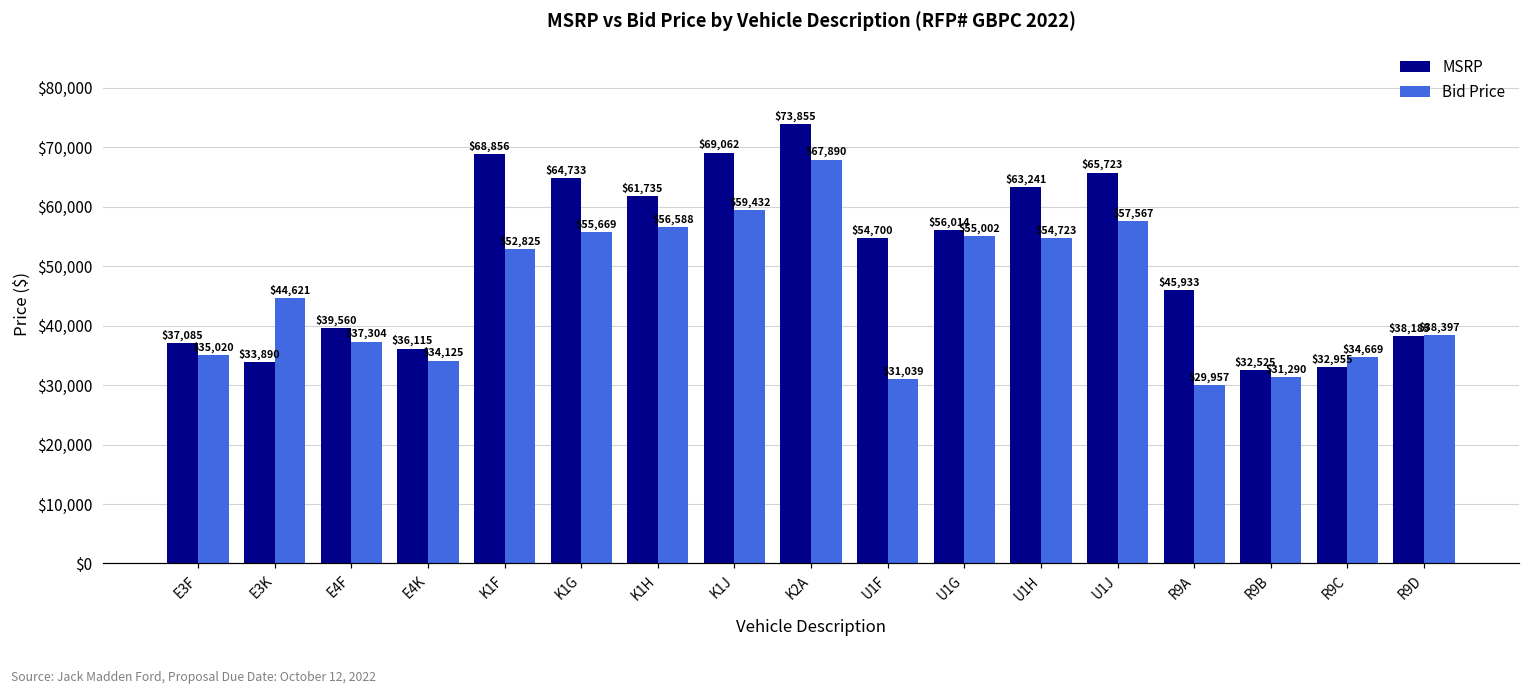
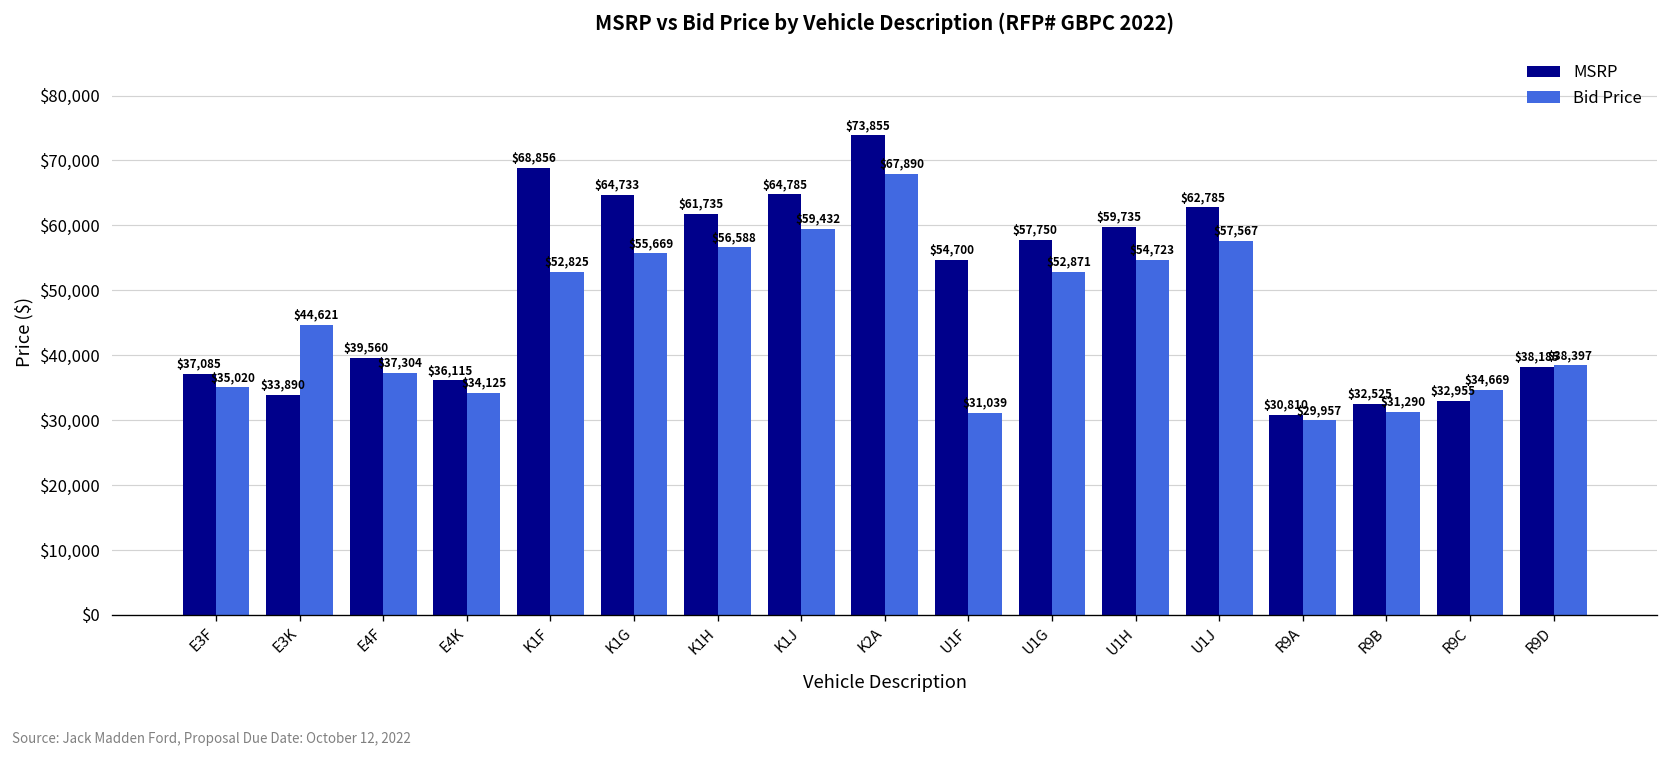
  {
    "MSRP": {
      "E3F": "$37,085",
      "E3K": "$33,890",
      "E4F": "$39,560",
      "E4K": "$36,115",
      "K1F": "$68,856",
      "K1G": "$64,733",
      "K1H": "$61,735",
-     "K1J": "$69,062",
+     "K1J": "$64,785",
      "K2A": "$73,855",
      "U1F": "$54,700",
-     "U1G": "$56,014",
-     "U1H": "$63,241",
-     "U1J": "$65,723",
-     "R9A": "$45,933",
+     "U1G": "$57,750",
+     "U1H": "$59,735",
+     "U1J": "$62,785",
+     "R9A": "$30,810",
      "R9B": "$32,525",
      "R9C": "$32,955"
    },
    "Bid Price": {
      "E3F": "$35,020",
      "E3K": "$44,621",
      "E4F": "$37,304",
      "E4K": "$34,125",
      "K1F": "$52,825",
      "K1G": "$55,669",
      "K1H": "$56,588",
      "K1J": "$59,432",
      "K2A": "$67,890",
      "U1F": "$31,039",
-     "U1G": "$55,002",
+     "U1G": "$52,871",
      "U1H": "$54,723",
      "U1J": "$57,567",
      "R9B": "$31,290",
      "R9C": "$34,669"
    }
  }
